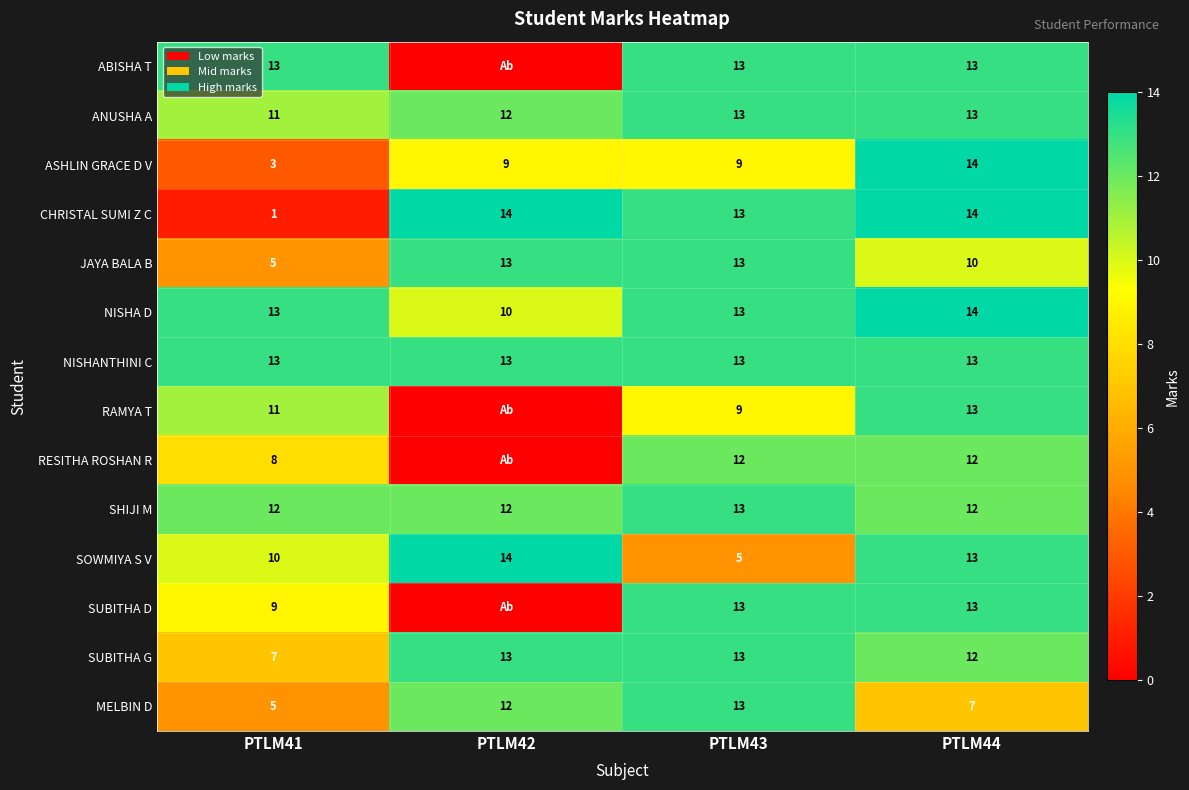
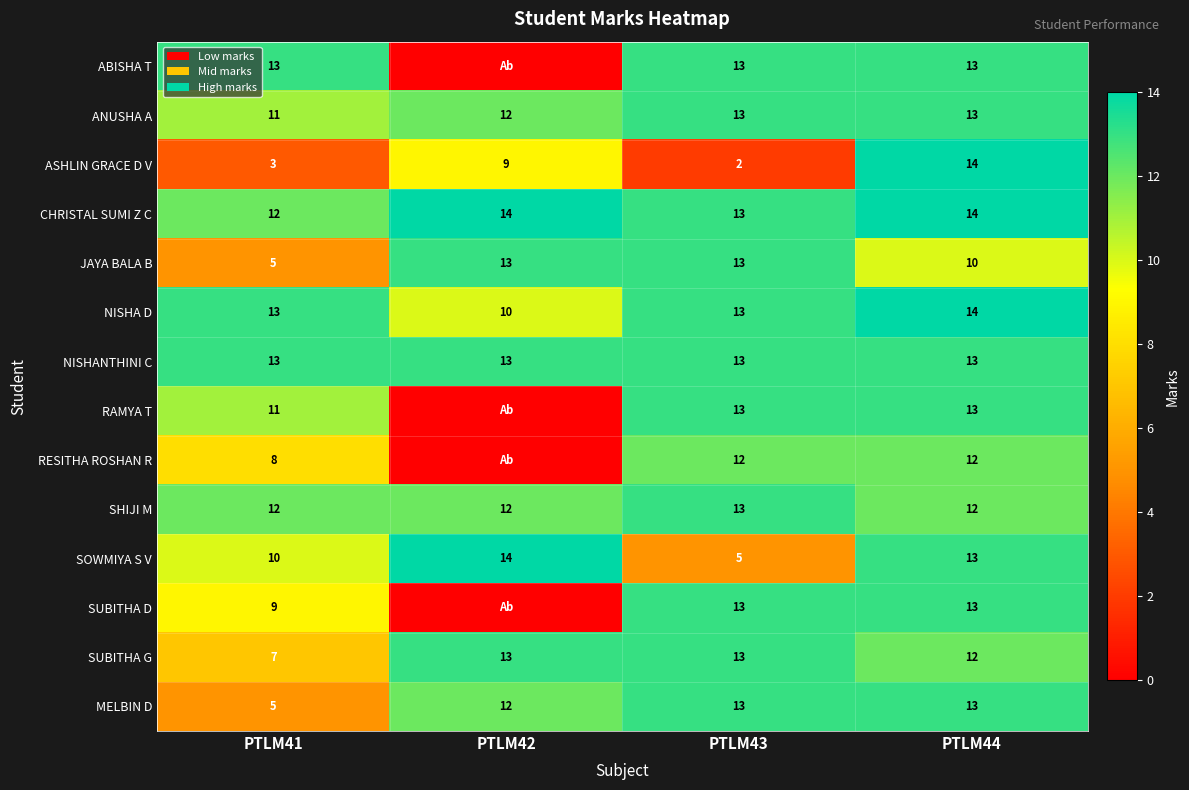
  {
    "ABISHA T": {
      "PTLM41": 13,
      "PTLM43": 13,
      "PTLM44": 13
    },
    "ANUSHA A": {
      "PTLM41": 11,
      "PTLM42": 12,
      "PTLM43": 13,
      "PTLM44": 13
    },
    "ASHLIN GRACE D V": {
      "PTLM41": 3,
      "PTLM42": 9,
-     "PTLM43": 9,
+     "PTLM43": 2,
      "PTLM44": 14
    },
    "CHRISTAL SUMI Z C": {
-     "PTLM41": 1,
+     "PTLM41": 12,
      "PTLM42": 14,
      "PTLM43": 13,
      "PTLM44": 14
    },
    "JAYA BALA B": {
      "PTLM41": 5,
      "PTLM42": 13,
      "PTLM43": 13,
      "PTLM44": 10
    },
    "NISHA D": {
      "PTLM41": 13,
      "PTLM42": 10,
      "PTLM43": 13,
      "PTLM44": 14
    },
    "NISHANTHINI C": {
      "PTLM41": 13,
      "PTLM42": 13,
      "PTLM43": 13,
      "PTLM44": 13
    },
    "RAMYA T": {
      "PTLM41": 11,
-     "PTLM43": 9,
+     "PTLM43": 13,
      "PTLM44": 13
    },
    "RESITHA ROSHAN R": {
      "PTLM41": 8,
      "PTLM43": 12,
      "PTLM44": 12
    },
    "SHIJI M": {
      "PTLM41": 12,
      "PTLM42": 12,
      "PTLM43": 13,
      "PTLM44": 12
    },
    "SOWMIYA S V": {
      "PTLM41": 10,
      "PTLM42": 14,
      "PTLM43": 5,
      "PTLM44": 13
    },
    "SUBITHA D": {
      "PTLM41": 9,
      "PTLM43": 13,
      "PTLM44": 13
    },
    "SUBITHA G": {
      "PTLM41": 7,
      "PTLM42": 13,
      "PTLM43": 13,
      "PTLM44": 12
    },
    "MELBIN D": {
      "PTLM41": 5,
      "PTLM42": 12,
      "PTLM43": 13,
-     "PTLM44": 7
+     "PTLM44": 13
    }
  }
